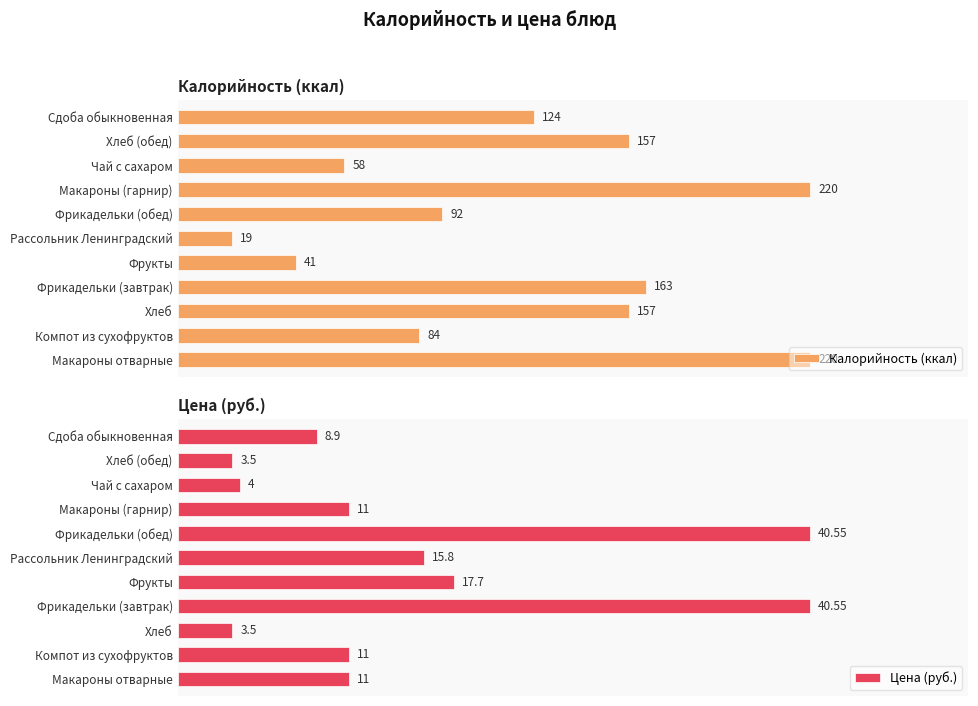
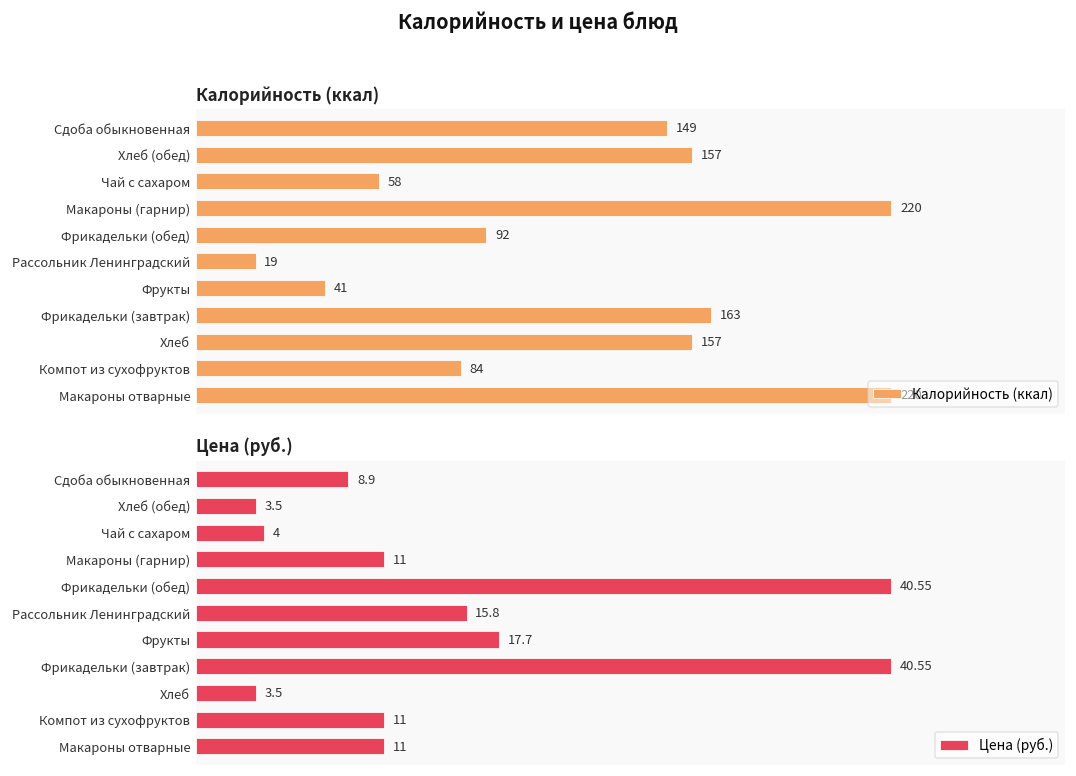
  {
    "Калорийность (ккал)": {
-     "Сдоба обыкновенная": 124,
+     "Сдоба обыкновенная": 149,
      "Хлеб (обед)": 157,
      "Чай с сахаром": 58,
      "Макароны (гарнир)": 220,
      "Фрикадельки (обед)": 92,
      "Рассольник Ленинградский": 19,
      "Фрукты": 41,
      "Фрикадельки (завтрак)": 163,
      "Хлеб": 157,
      "Компот из сухофруктов": 84
    }
  }
